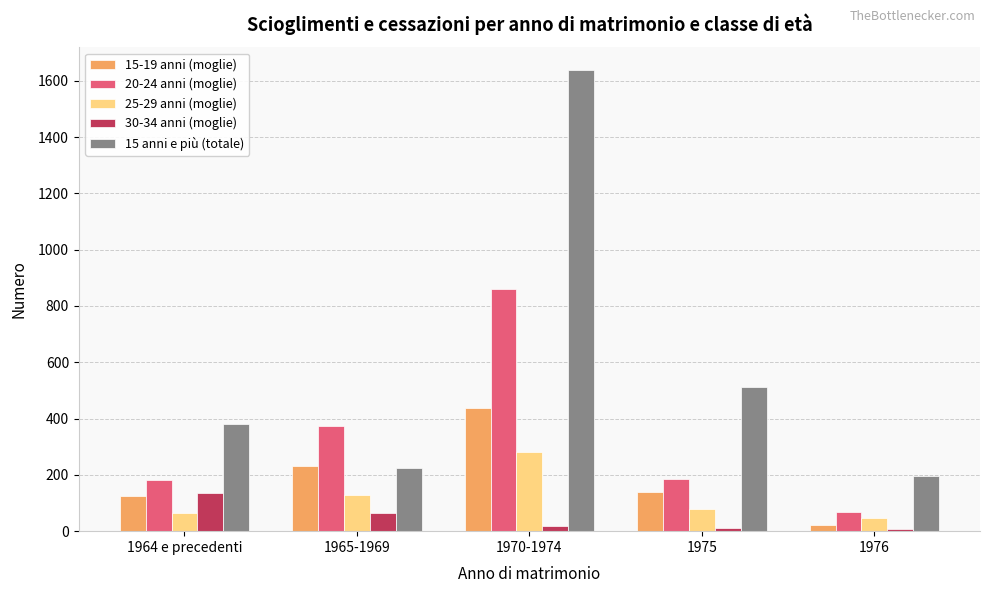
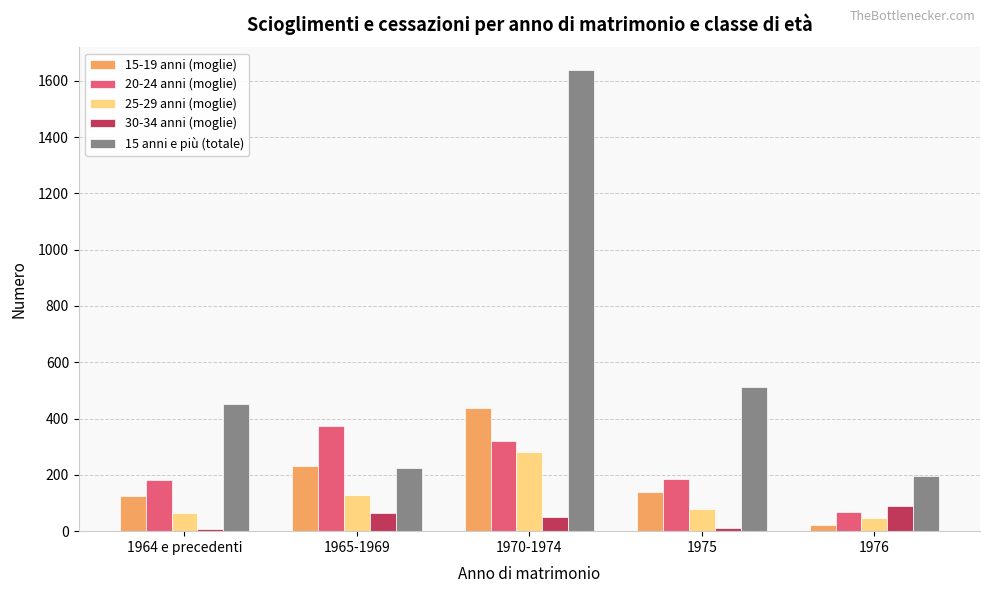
  {
    "20-24 anni (moglie)": {
      "1964 e precedenti": 180,
      "1965-1969": 370,
-     "1970-1974": 860,
+     "1970-1974": 320,
      "1975": 180,
      "1976": 70
    },
    "30-34 anni (moglie)": {
-     "1964 e precedenti": 130,
+     "1964 e precedenti": 10,
      "1965-1969": 70,
-     "1970-1974": 20,
+     "1970-1974": 50,
      "1975": 10,
-     "1976": 10
+     "1976": 90
    },
    "15 anni e più (totale)": {
-     "1964 e precedenti": 380,
+     "1964 e precedenti": 450,
      "1965-1969": 230,
      "1970-1974": 1640,
      "1975": 510,
      "1976": 200
    }
  }
